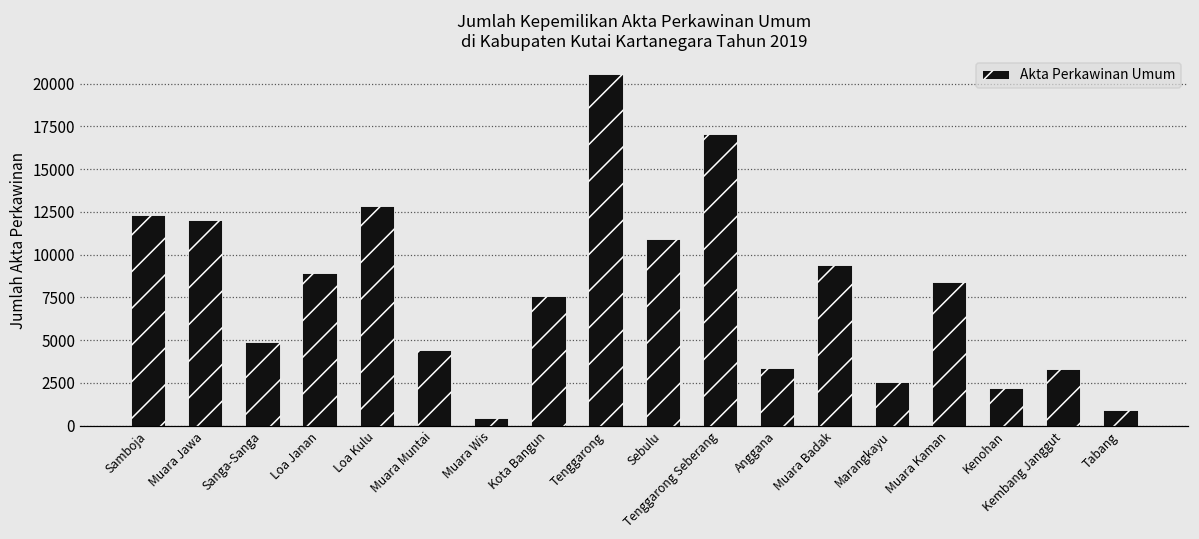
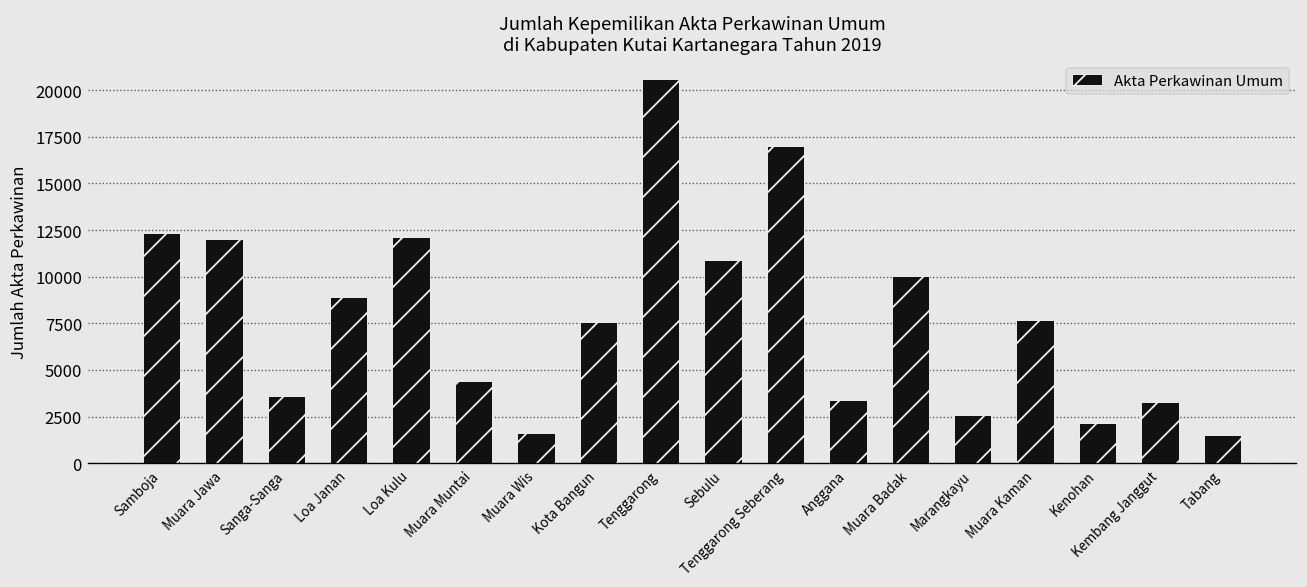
  {
    "Samboja": 12300,
    "Muara Jawa": 12000,
-   "Sanga-Sanga": 4900,
+   "Sanga-Sanga": 3600,
    "Loa Janan": 8900,
-   "Loa Kulu": 12800,
+   "Loa Kulu": 12100,
    "Muara Muntai": 4400,
-   "Muara Wis": 400,
+   "Muara Wis": 1600,
    "Kota Bangun": 7600,
    "Tenggarong": 20600,
    "Sebulu": 10900,
    "Tenggarong Seberang": 17000,
    "Anggana": 3400,
-   "Muara Badak": 9400,
+   "Muara Badak": 10000,
    "Marangkayu": 2600,
-   "Muara Kaman": 8400,
+   "Muara Kaman": 7700,
    "Kenohan": 2200,
    "Kembang Janggut": 3300,
-   "Tabang": 900
+   "Tabang": 1500
  }
